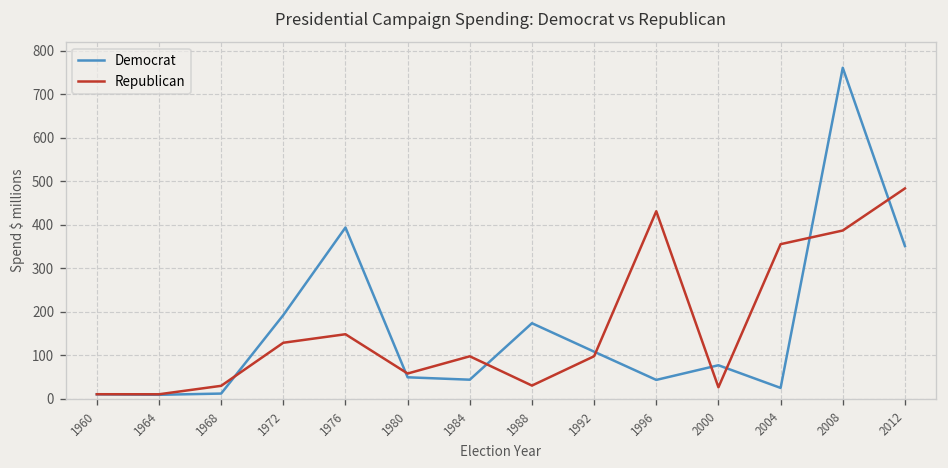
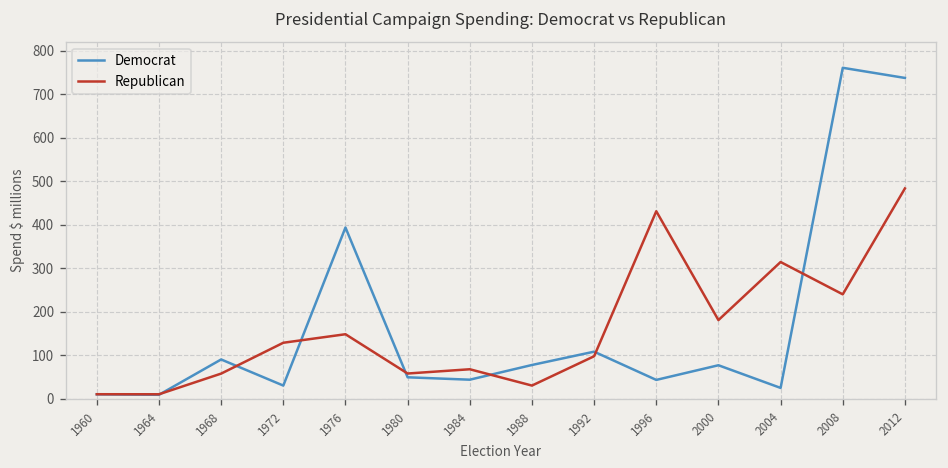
  {
    "Democrat": {
-     "1968": 10,
-     "1972": 190,
+     "1968": 90,
+     "1972": 30,
      "1976": 390,
      "1980": 50,
      "1984": 40,
-     "1988": 170,
+     "1988": 80,
      "1992": 110,
      "1996": 40,
      "2000": 80,
      "2004": 20,
      "2008": 760,
-     "2012": 350
+     "2012": 740
    },
    "Republican": {
-     "1968": 30,
+     "1968": 60,
      "1972": 130,
      "1976": 150,
      "1980": 60,
-     "1984": 100,
+     "1984": 70,
      "1988": 30,
      "1992": 100,
      "1996": 430,
-     "2000": 30,
-     "2004": 360,
-     "2008": 390,
+     "2000": 180,
+     "2004": 310,
+     "2008": 240,
      "2012": 480
    }
  }
